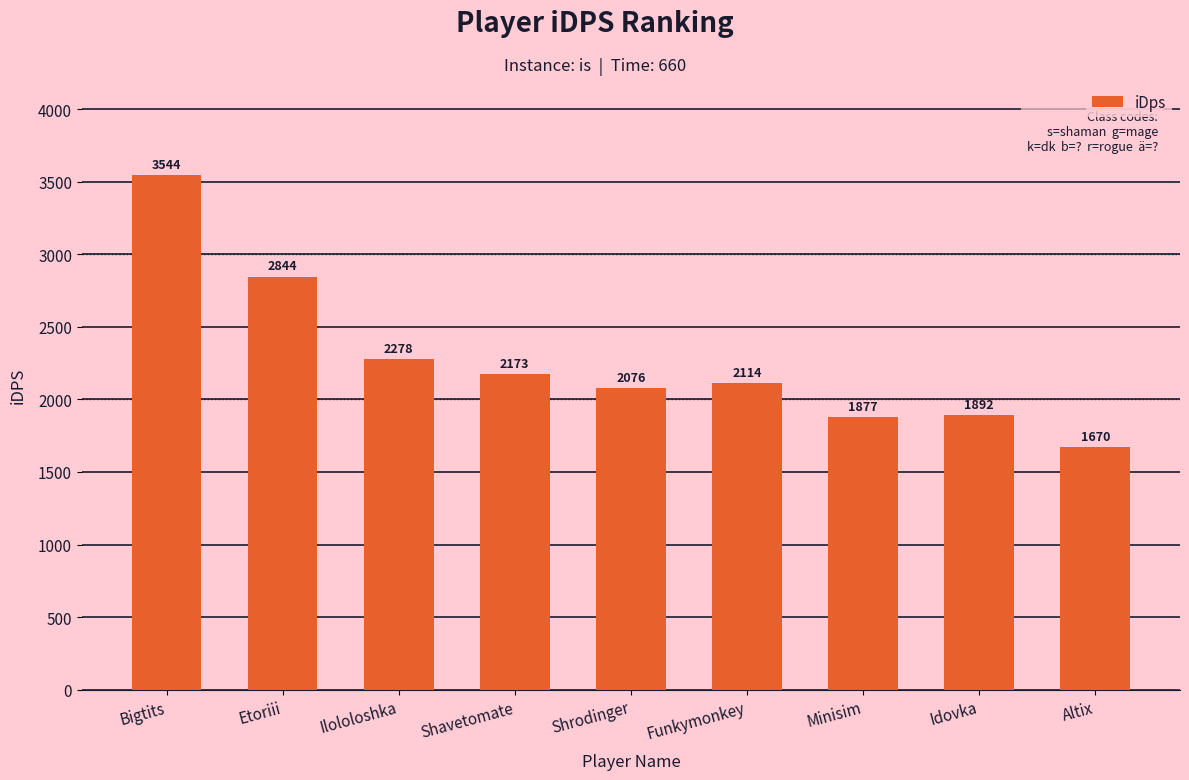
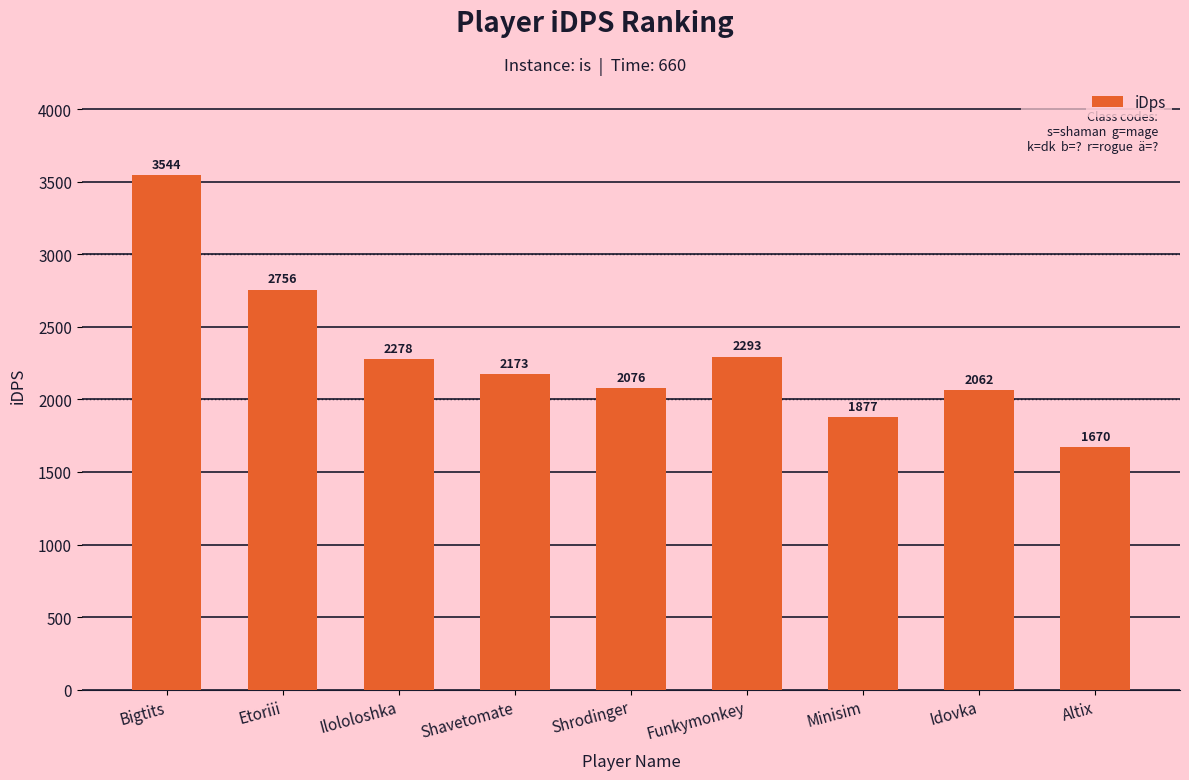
  {
    "Bigtits": 3544,
-   "Etoriii": 2844,
+   "Etoriii": 2756,
    "Ilololoshka": 2278,
    "Shavetomate": 2173,
    "Shrodinger": 2076,
-   "Funkymonkey": 2114,
+   "Funkymonkey": 2293,
    "Minisim": 1877,
-   "Idovka": 1892,
+   "Idovka": 2062,
    "Altix": 1670
  }
